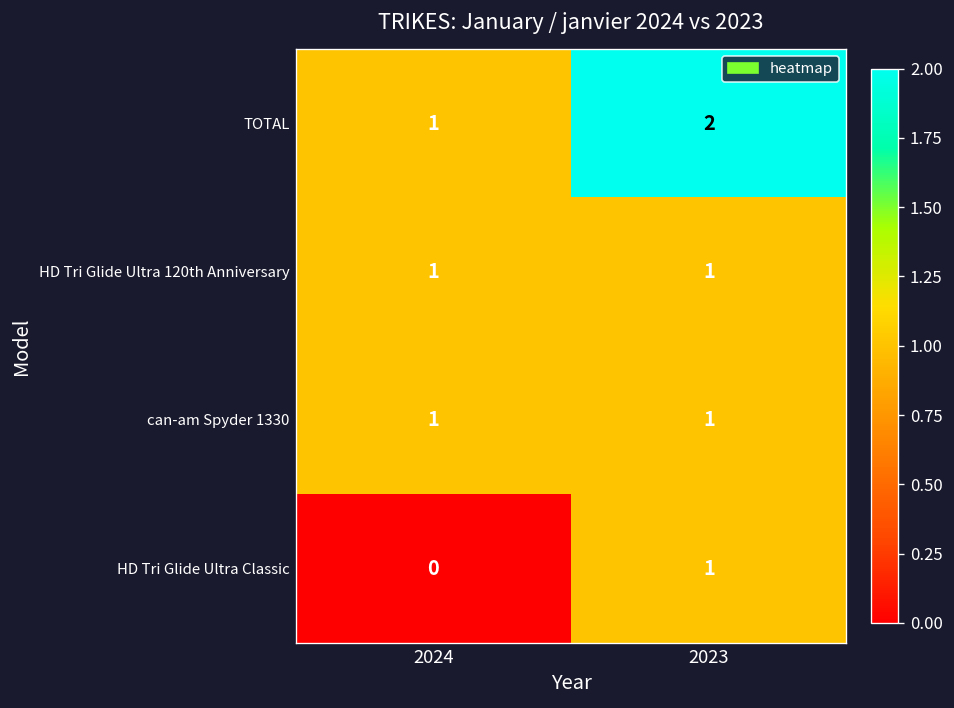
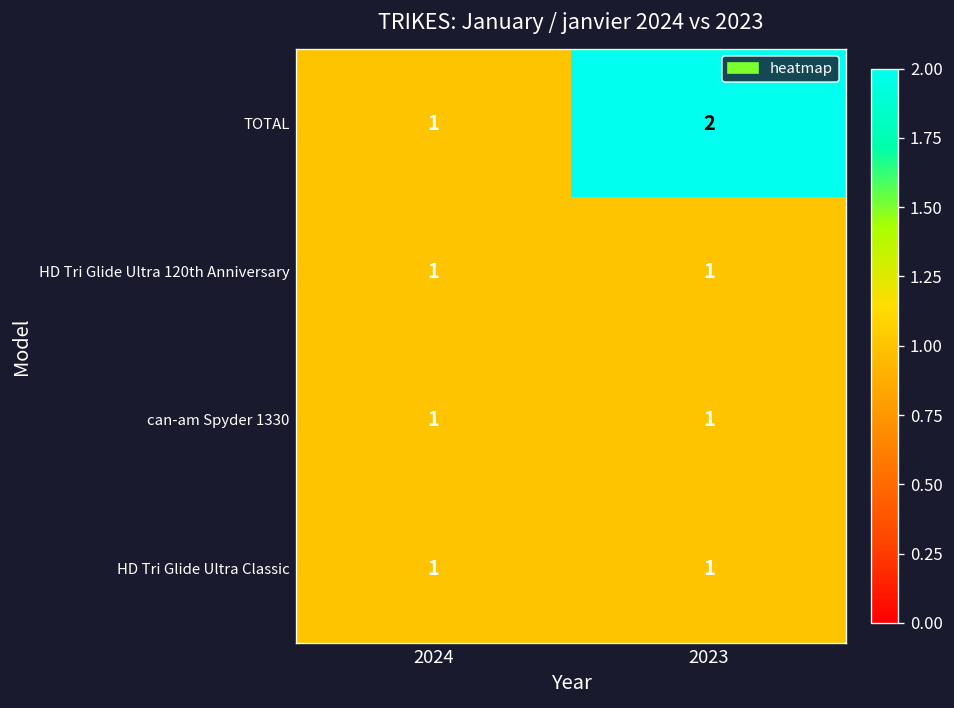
  {
    "TOTAL": {
      "2024": 1,
      "2023": 2
    },
    "HD Tri Glide Ultra 120th Anniversary": {
      "2024": 1,
      "2023": 1
    },
    "can-am Spyder 1330": {
      "2024": 1,
      "2023": 1
    },
    "HD Tri Glide Ultra Classic": {
-     "2024": 0,
+     "2024": 1,
      "2023": 1
    }
  }
